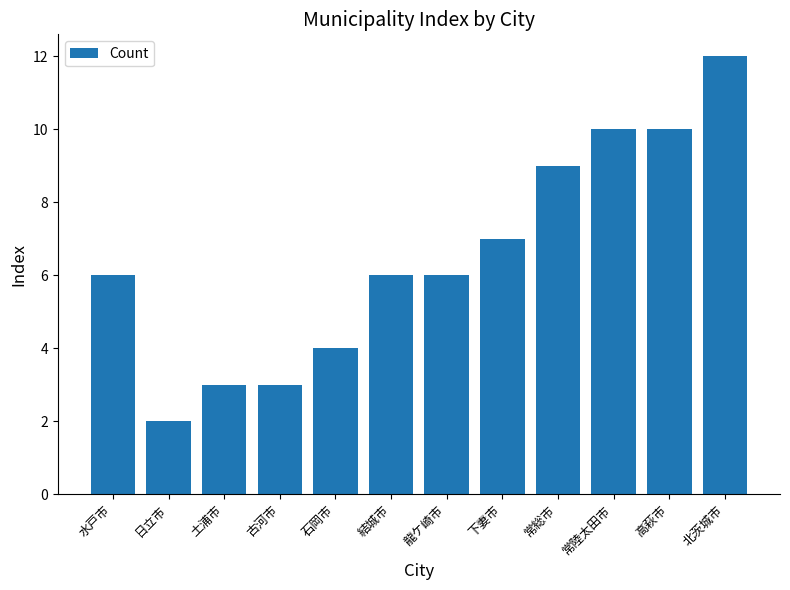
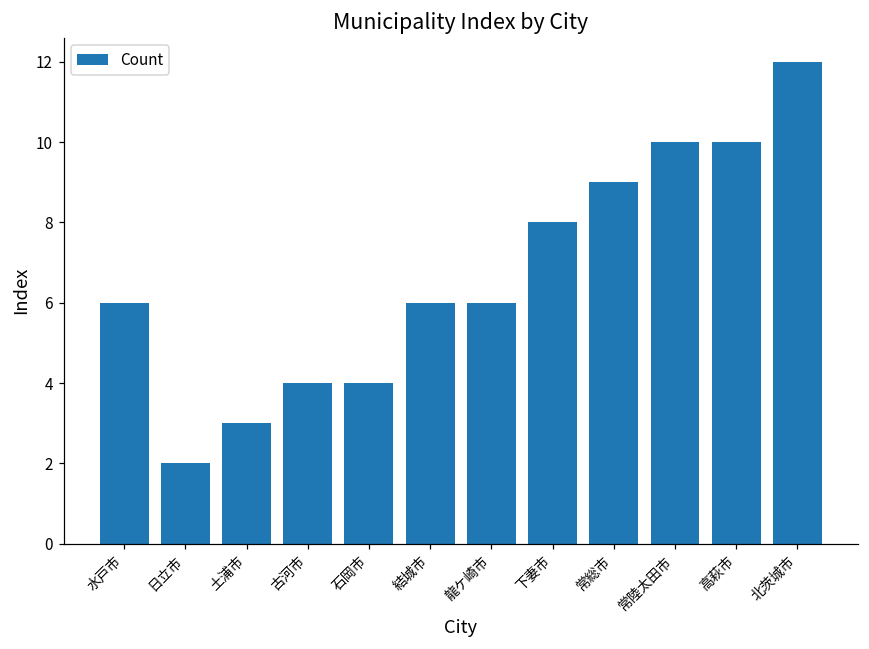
  {
    "水戸市": 6,
    "日立市": 2,
    "土浦市": 3,
-   "古河市": 3,
+   "古河市": 4,
    "石岡市": 4,
    "結城市": 6,
    "龍ケ崎市": 6,
-   "下妻市": 7,
+   "下妻市": 8,
    "常総市": 9,
    "常陸太田市": 10,
    "高萩市": 10,
    "北茨城市": 12
  }
